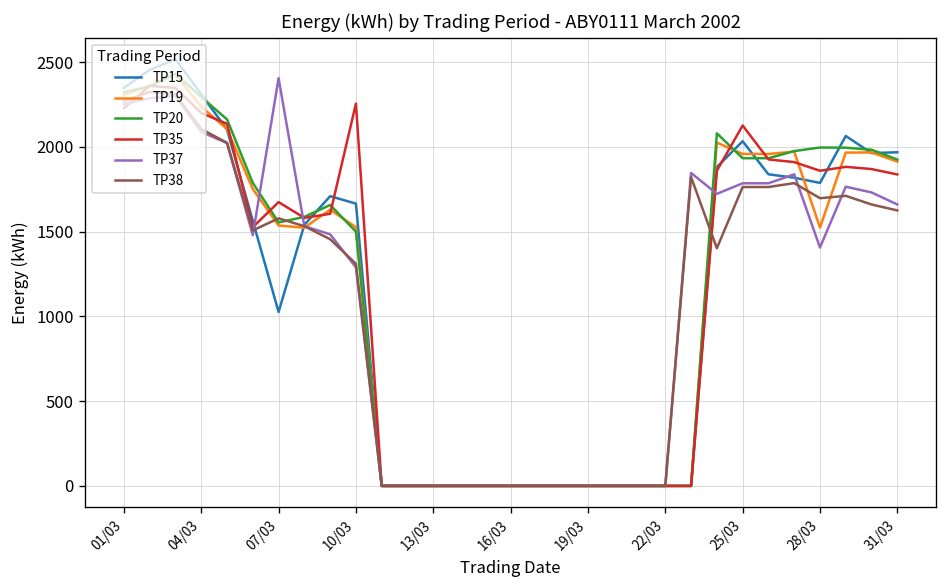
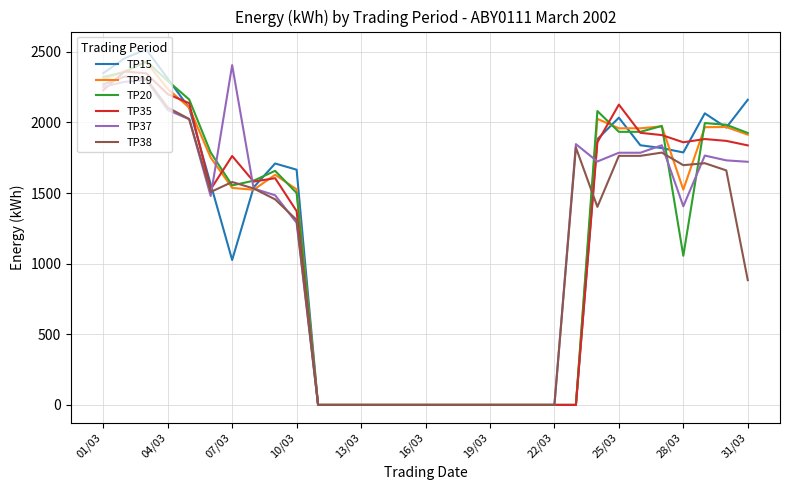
  {
    "TP15": {
      "07/03": 1030,
      "10/03": 1670,
      "25/03": 2030,
      "28/03": 1790,
-     "31/03": 1970
+     "31/03": 2160
    },
    "TP19": {
      "10/03": 1530,
      "25/03": 1960,
      "28/03": 1520
    },
    "TP20": {
      "10/03": 1500,
      "25/03": 1930,
-     "28/03": 2000
+     "28/03": 1060
    },
    "TP35": {
-     "07/03": 1670,
-     "10/03": 2260,
+     "07/03": 1760,
+     "10/03": 1370,
      "25/03": 2130,
      "28/03": 1860,
      "31/03": 1840
    },
    "TP37": {
      "07/03": 2410,
      "10/03": 1290,
      "25/03": 1790,
      "28/03": 1410,
-     "31/03": 1660
+     "31/03": 1720
    },
    "TP38": {
      "07/03": 1580,
      "10/03": 1310,
      "25/03": 1760,
      "28/03": 1700,
-     "31/03": 1630
+     "31/03": 880
    }
  }
